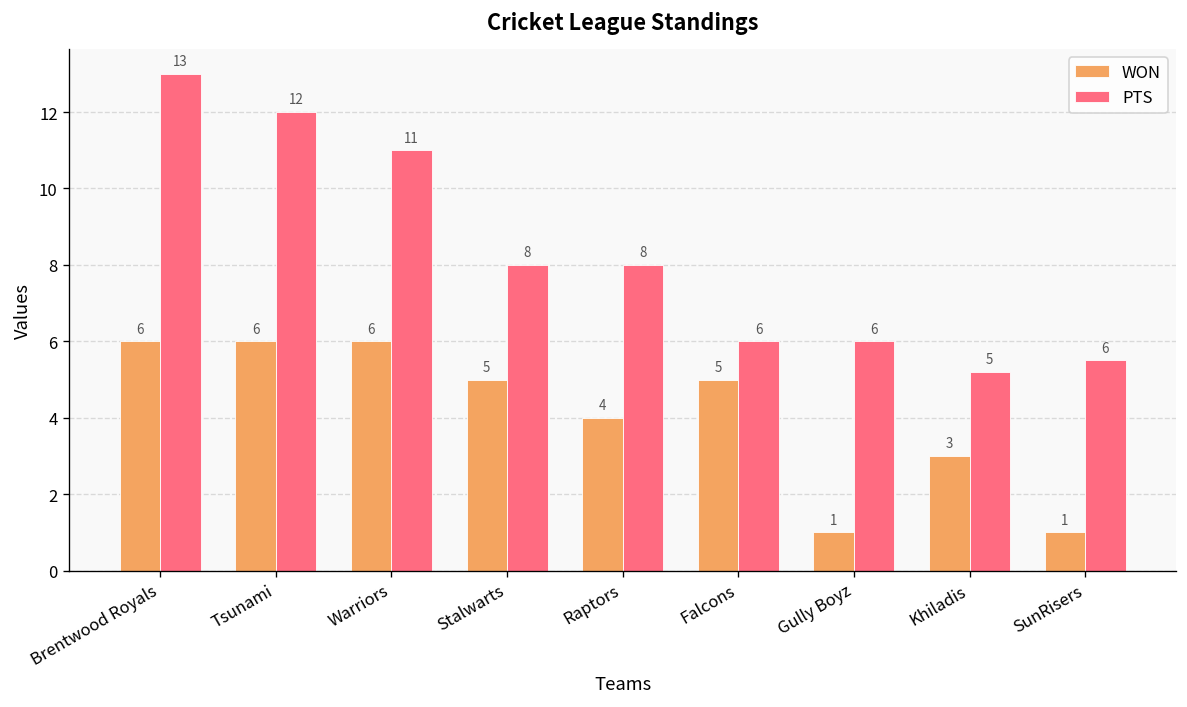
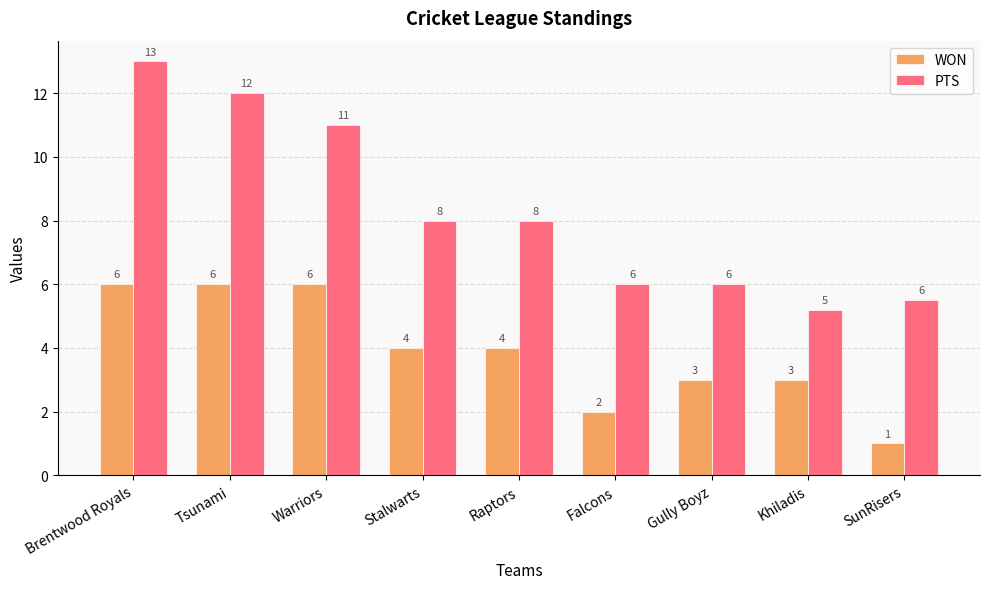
  {
    "WON": {
      "Brentwood Royals": 6,
      "Tsunami": 6,
      "Warriors": 6,
-     "Stalwarts": 5,
+     "Stalwarts": 4,
      "Raptors": 4,
-     "Falcons": 5,
-     "Gully Boyz": 1,
+     "Falcons": 2,
+     "Gully Boyz": 3,
      "Khiladis": 3,
      "SunRisers": 1
    },
    "PTS": {
      "Brentwood Royals": 13,
      "Tsunami": 12,
      "Warriors": 11,
      "Stalwarts": 8,
      "Raptors": 8,
      "Falcons": 6,
      "Gully Boyz": 6,
      "Khiladis": 5,
      "SunRisers": 6
    }
  }
